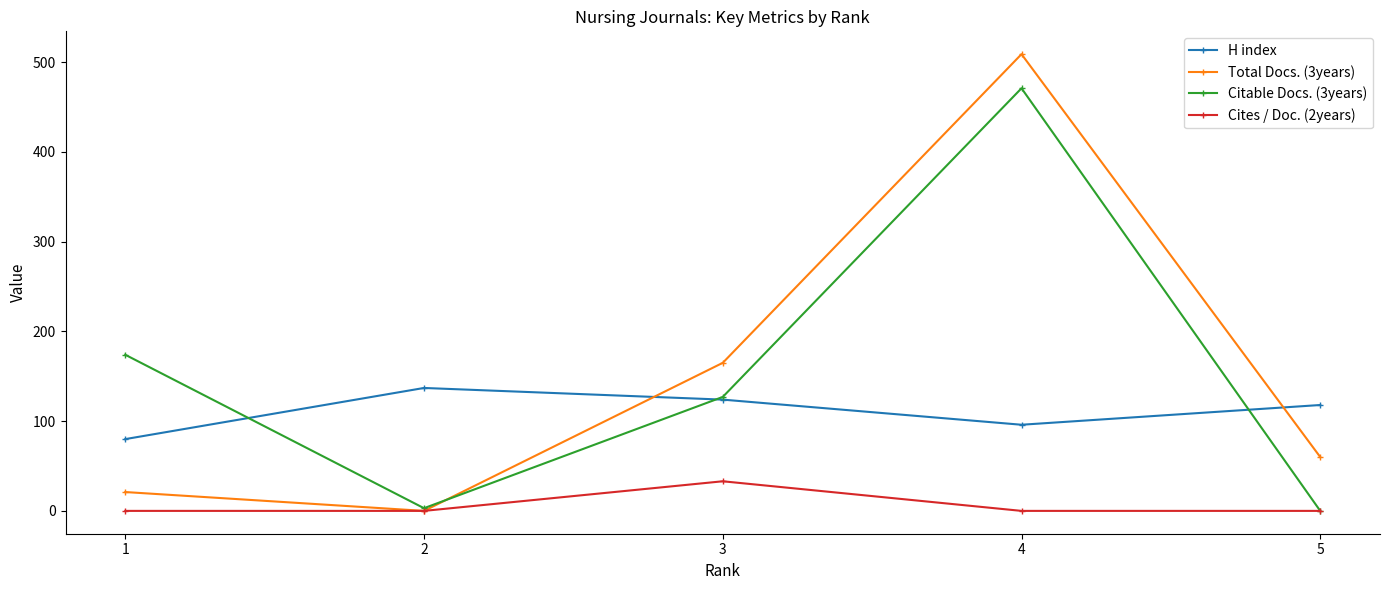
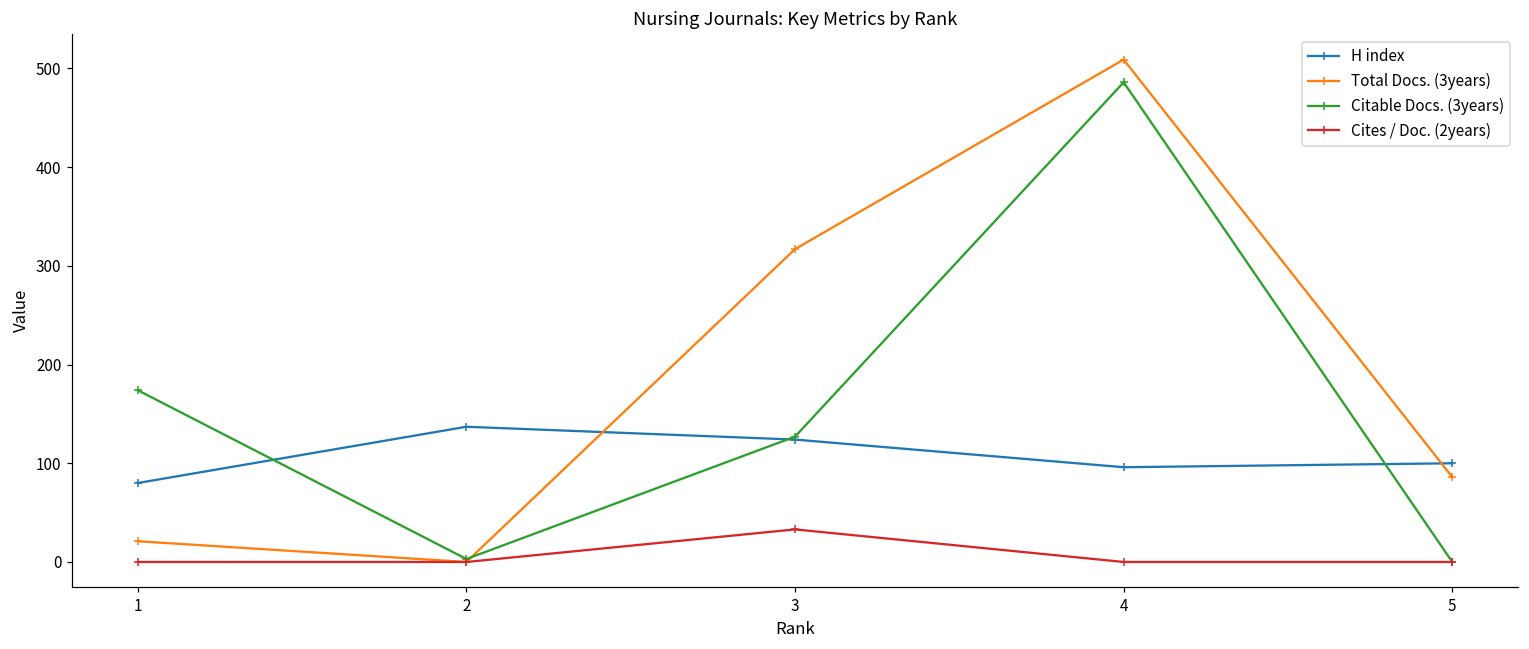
  {
    "H index": {
      "1": 80,
      "2": 140,
      "3": 120,
      "4": 100,
-     "5": 120
+     "5": 100
    },
    "Total Docs. (3years)": {
      "1": 20,
-     "3": 170,
+     "3": 320,
      "4": 510,
-     "5": 60
+     "5": 90
    },
    "Citable Docs. (3years)": {
      "1": 170,
      "2": 0,
      "3": 130,
-     "4": 470
+     "4": 490
    },
    "Cites / Doc. (2years)": {
      "1": 0,
      "3": 30,
      "4": 0
    }
  }
